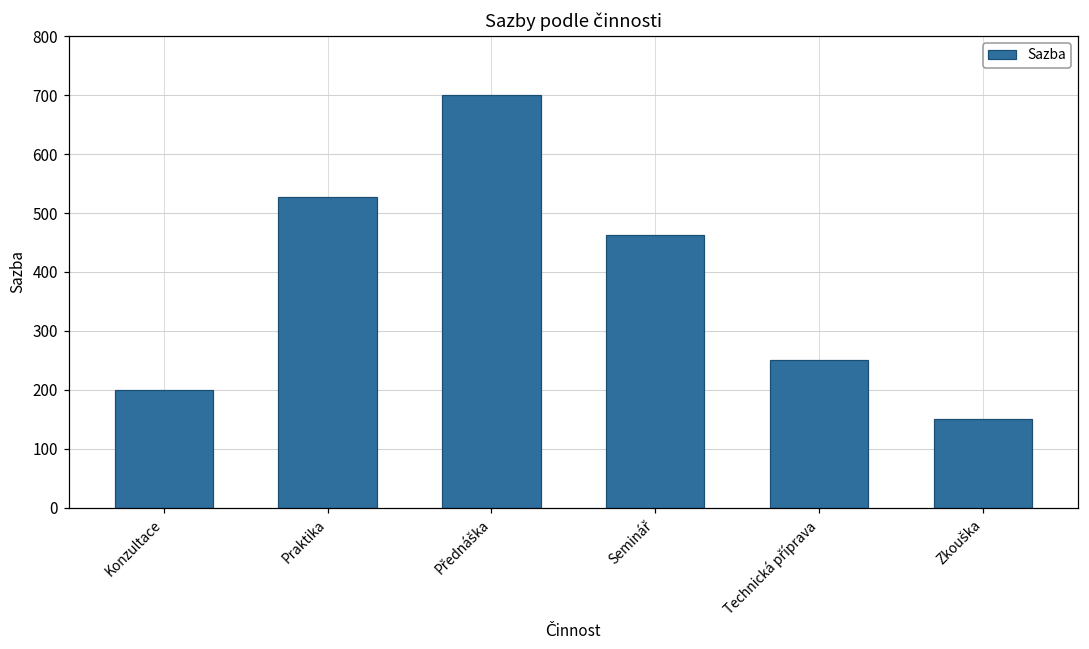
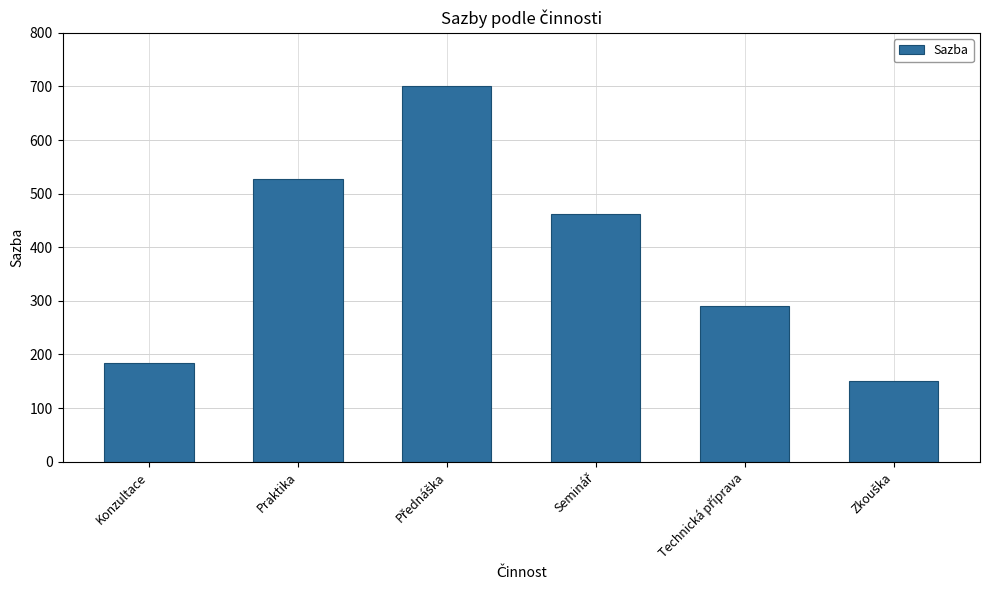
  {
-   "Konzultace": 200,
+   "Konzultace": 180,
    "Praktika": 530,
    "Přednáška": 700,
    "Seminář": 460,
-   "Technická příprava": 250,
+   "Technická příprava": 290,
    "Zkouška": 150
  }
